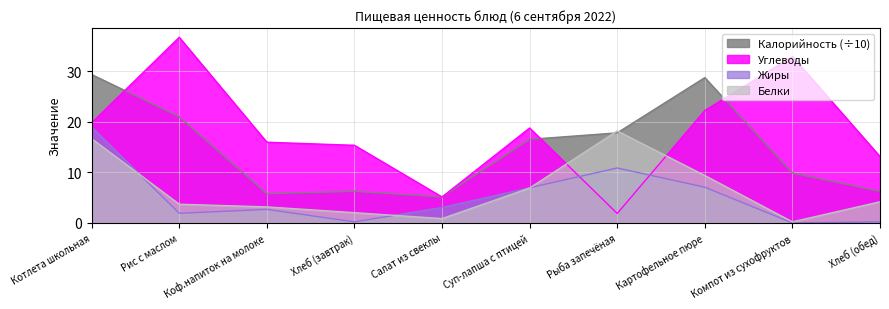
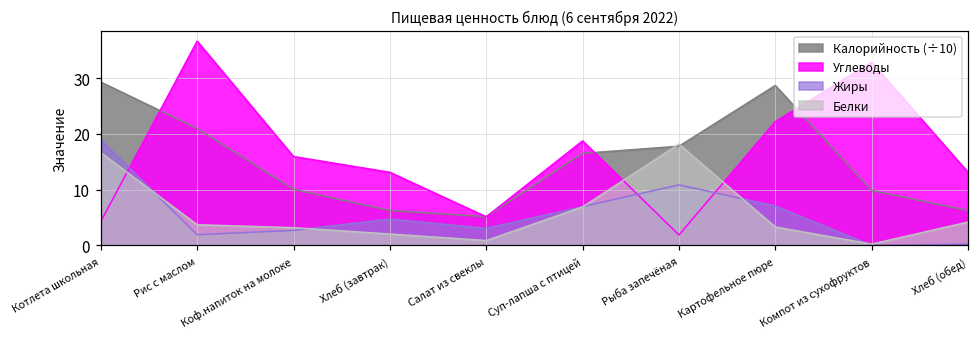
  {
    "Калорийность (÷10)": {
      "Котлета школьная": 29,
      "Рис с маслом": 21,
-     "Коф.напиток на молоке": 6,
+     "Коф.напиток на молоке": 10,
      "Хлеб (завтрак)": 6,
      "Суп-лапша с птицей": 17,
      "Картофельное пюре": 29,
      "Компот из сухофруктов": 10,
      "Хлеб (обед)": 6
    },
    "Углеводы": {
-     "Котлета школьная": 20,
+     "Котлета школьная": 4,
      "Рис с маслом": 37,
      "Коф.напиток на молоке": 16,
-     "Хлеб (завтрак)": 15,
+     "Хлеб (завтрак)": 13,
      "Суп-лапша с птицей": 19,
      "Рыба запечёная": 2,
      "Картофельное пюре": 22,
      "Хлеб (обед)": 13
    },
    "Жиры": {
      "Котлета школьная": 19,
      "Рис с маслом": 2,
-     "Хлеб (завтрак)": 0,
+     "Хлеб (завтрак)": 5,
      "Салат из свеклы": 3,
      "Рыба запечёная": 11,
      "Картофельное пюре": 7,
      "Хлеб (обед)": 0
    },
    "Белки": {
      "Котлета школьная": 17,
      "Рис с маслом": 4,
      "Хлеб (завтрак)": 2,
      "Салат из свеклы": 1,
-     "Картофельное пюре": 9,
+     "Картофельное пюре": 3,
      "Хлеб (обед)": 4
    }
  }
